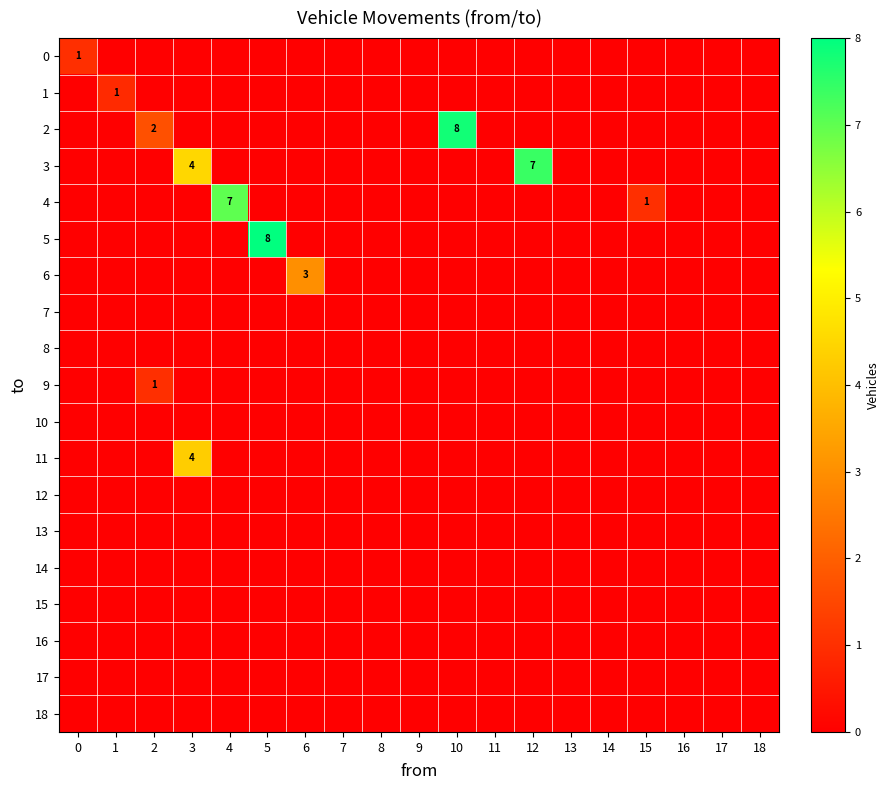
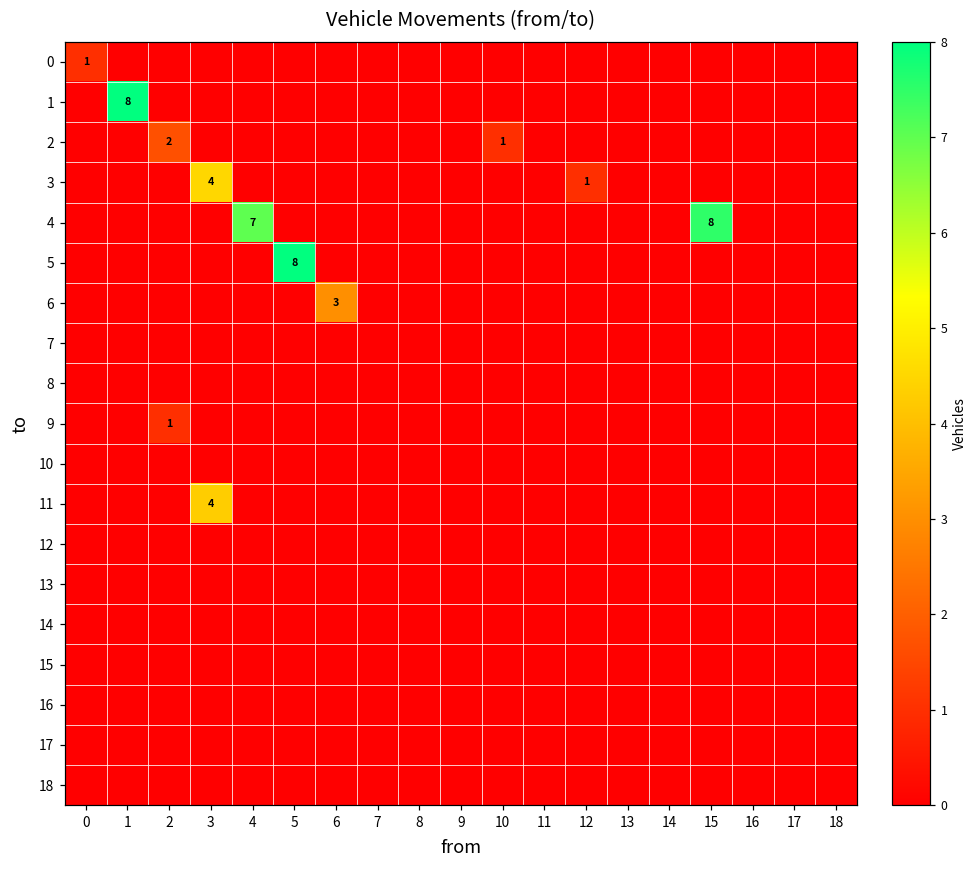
  {
    "0": {
      "0": 1
    },
    "1": {
-     "1": 1
+     "1": 8
    },
    "2": {
      "2": 2,
-     "10": 8
+     "10": 1
    },
    "3": {
      "3": 4,
-     "12": 7
+     "12": 1
    },
    "4": {
      "4": 7,
-     "15": 1
+     "15": 8
    },
    "5": {
      "5": 8
    },
    "6": {
      "6": 3
    },
    "9": {
      "2": 1
    },
    "11": {
      "3": 4
    }
  }
